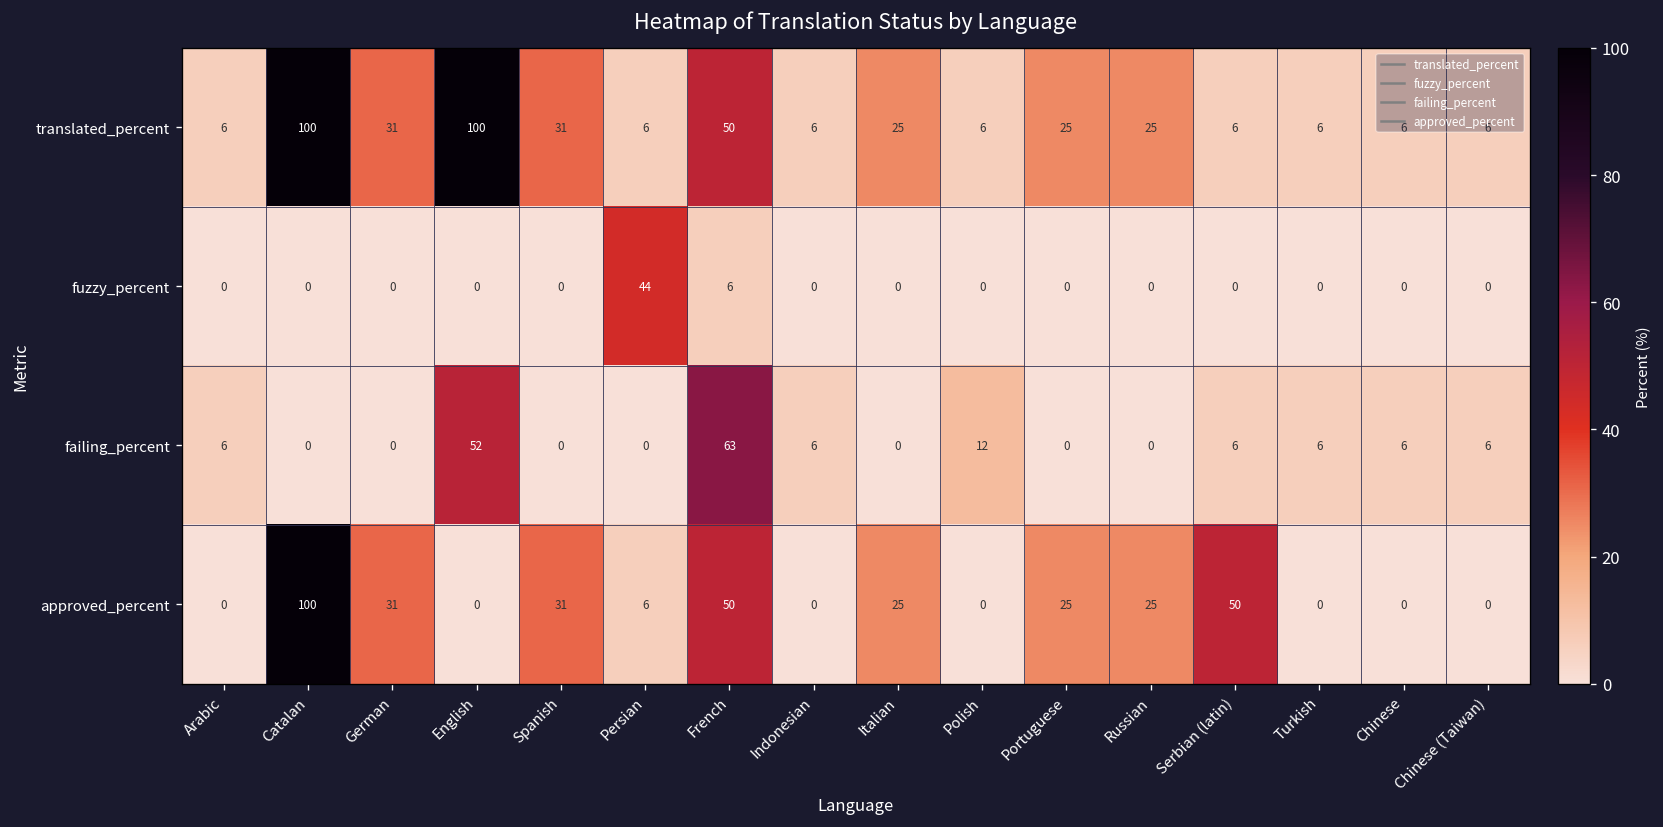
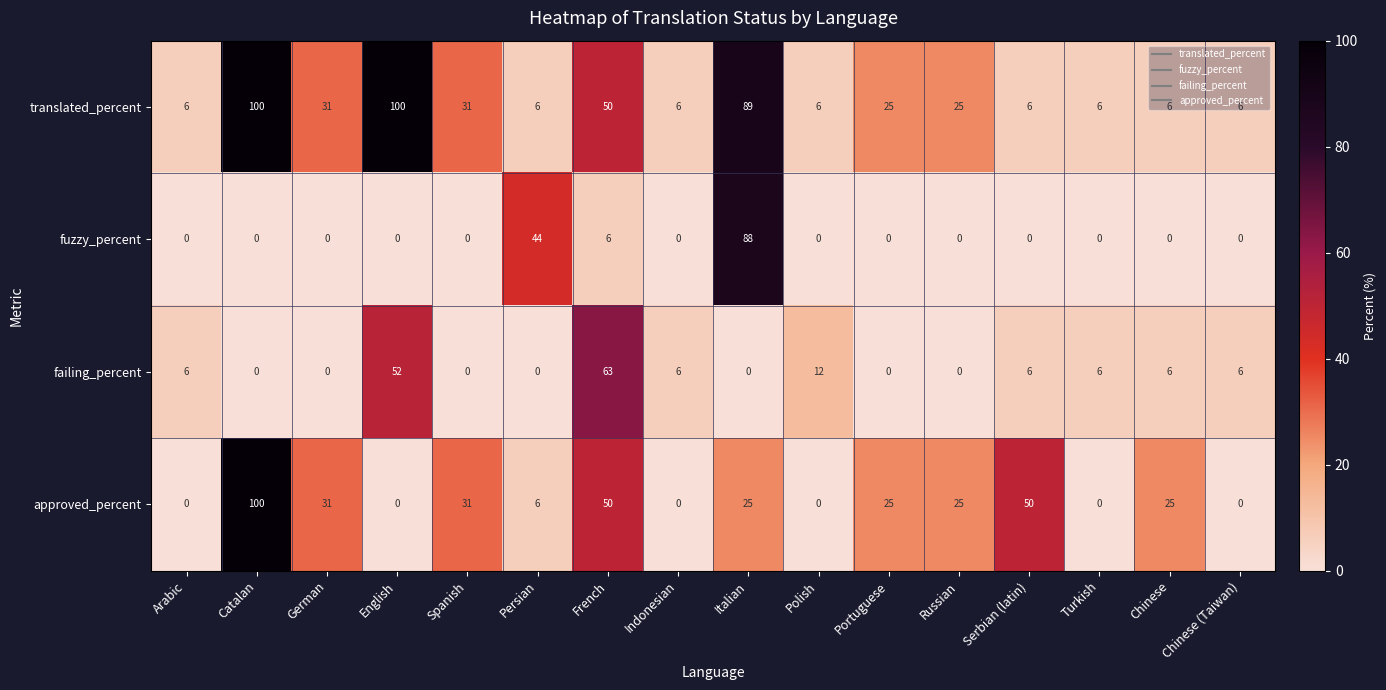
  {
    "translated_percent": {
      "Arabic": 6,
      "Catalan": 100,
      "German": 31,
      "English": 100,
      "Spanish": 31,
      "Persian": 6,
      "French": 50,
      "Indonesian": 6,
-     "Italian": 25,
+     "Italian": 89,
      "Polish": 6,
      "Portuguese": 25,
      "Russian": 25,
      "Serbian (latin)": 6,
      "Turkish": 6
    },
    "fuzzy_percent": {
      "Arabic": 0,
      "Catalan": 0,
      "German": 0,
      "English": 0,
      "Spanish": 0,
      "Persian": 44,
      "French": 6,
      "Indonesian": 0,
-     "Italian": 0,
+     "Italian": 88,
      "Polish": 0,
      "Portuguese": 0,
      "Russian": 0,
      "Serbian (latin)": 0,
      "Turkish": 0,
      "Chinese": 0,
      "Chinese (Taiwan)": 0
    },
    "failing_percent": {
      "Arabic": 6,
      "Catalan": 0,
      "German": 0,
      "English": 52,
      "Spanish": 0,
      "Persian": 0,
      "French": 63,
      "Indonesian": 6,
      "Italian": 0,
      "Polish": 12,
      "Portuguese": 0,
      "Russian": 0,
      "Serbian (latin)": 6,
      "Turkish": 6,
      "Chinese": 6,
      "Chinese (Taiwan)": 6
    },
    "approved_percent": {
      "Arabic": 0,
      "Catalan": 100,
      "German": 31,
      "English": 0,
      "Spanish": 31,
      "Persian": 6,
      "French": 50,
      "Indonesian": 0,
      "Italian": 25,
      "Polish": 0,
      "Portuguese": 25,
      "Russian": 25,
      "Serbian (latin)": 50,
      "Turkish": 0,
-     "Chinese": 0,
+     "Chinese": 25,
      "Chinese (Taiwan)": 0
    }
  }
